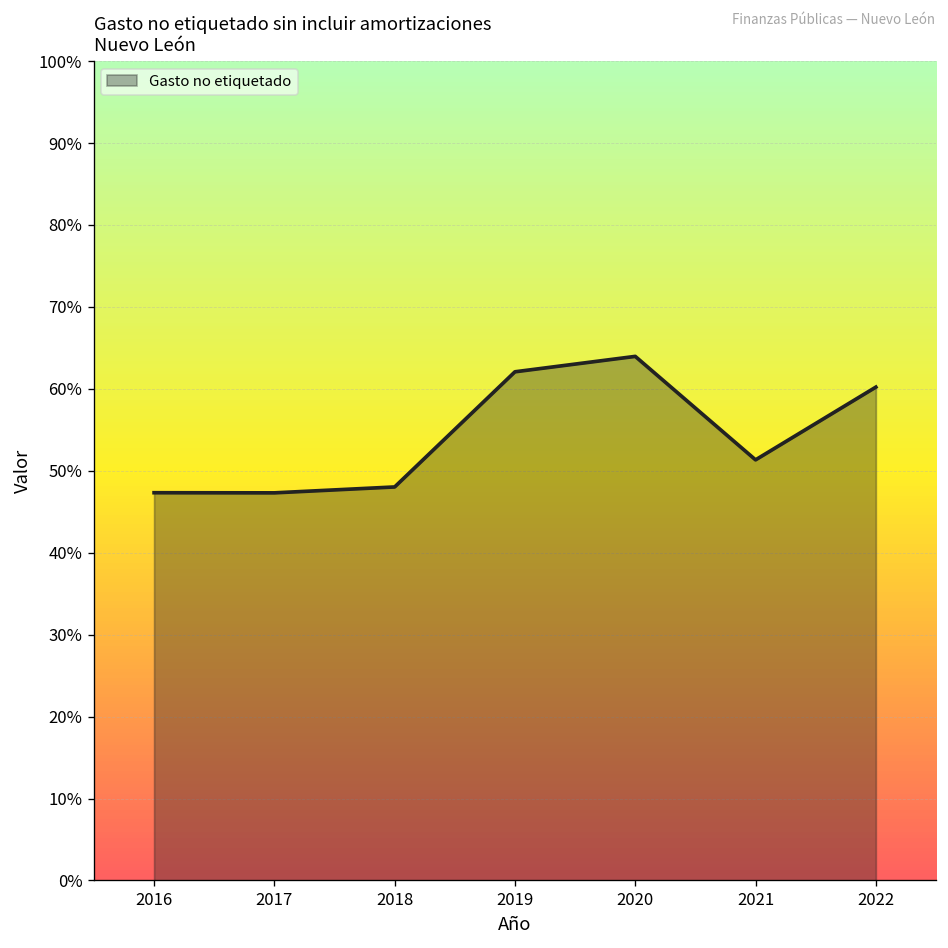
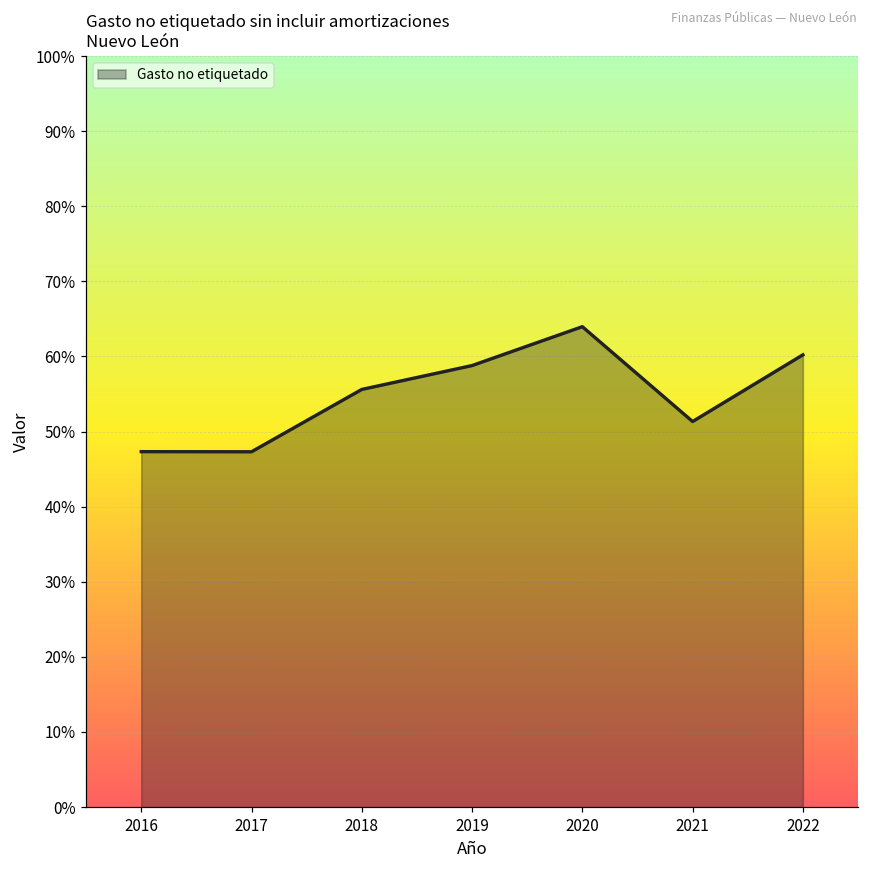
  {
    "2016": "47%",
    "2017": "47%",
-   "2018": "48%",
-   "2019": "62%",
+   "2018": "56%",
+   "2019": "59%",
    "2020": "64%",
    "2021": "51%",
    "2022": "60%"
  }
